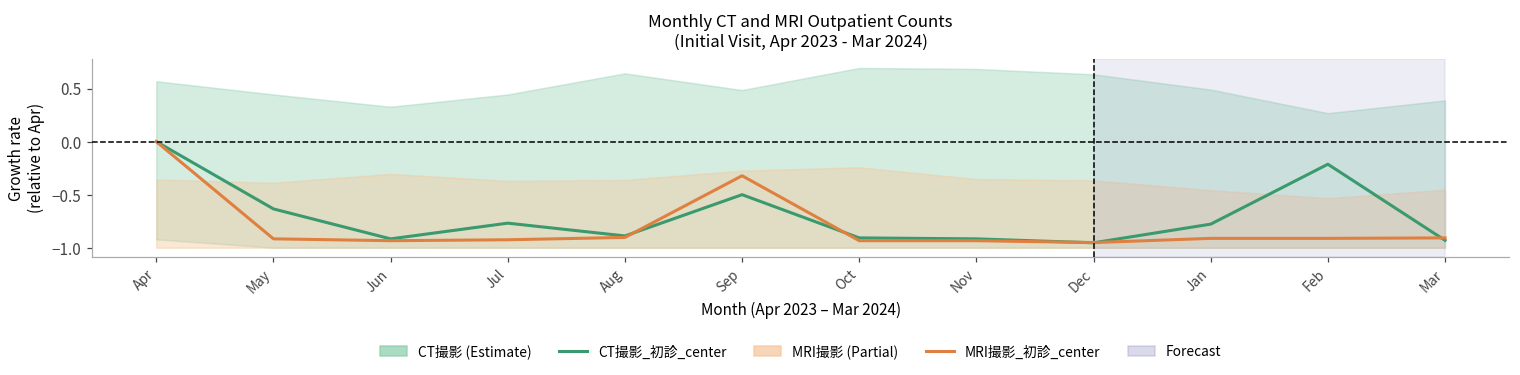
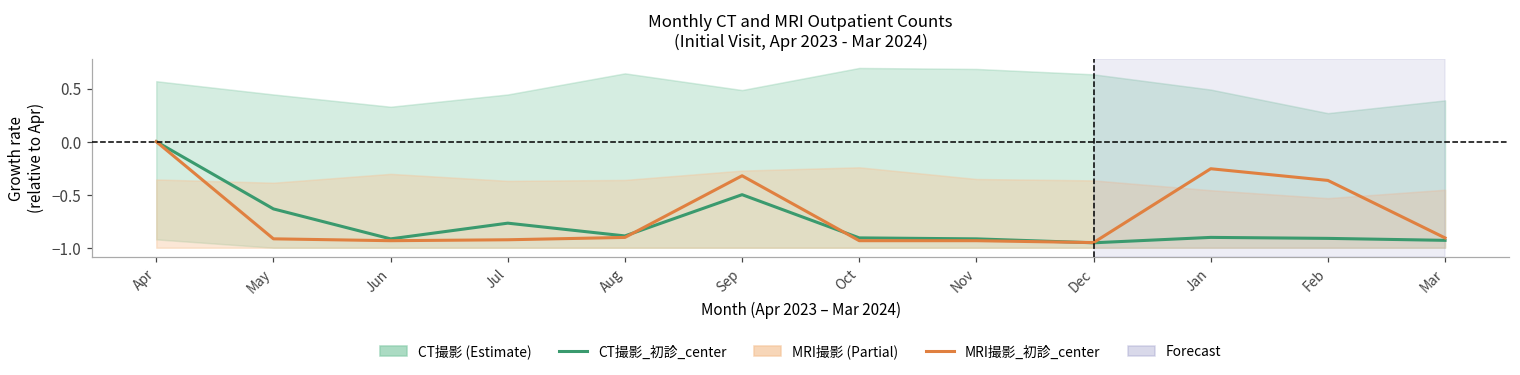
  {
    "CT撮影_初診_center": {
      "May": -0.6,
      "Jul": -0.8,
      "Sep": -0.5,
      "Oct": -0.9,
-     "Jan": -0.8,
-     "Feb": -0.2
+     "Jan": -0.9,
+     "Feb": -0.9
    },
    "MRI撮影_初診_center": {
      "May": -0.9,
      "Jul": -0.9,
      "Sep": -0.3,
      "Oct": -0.9,
-     "Jan": -0.9,
-     "Feb": -0.9
+     "Jan": -0.3,
+     "Feb": -0.4
    }
  }
